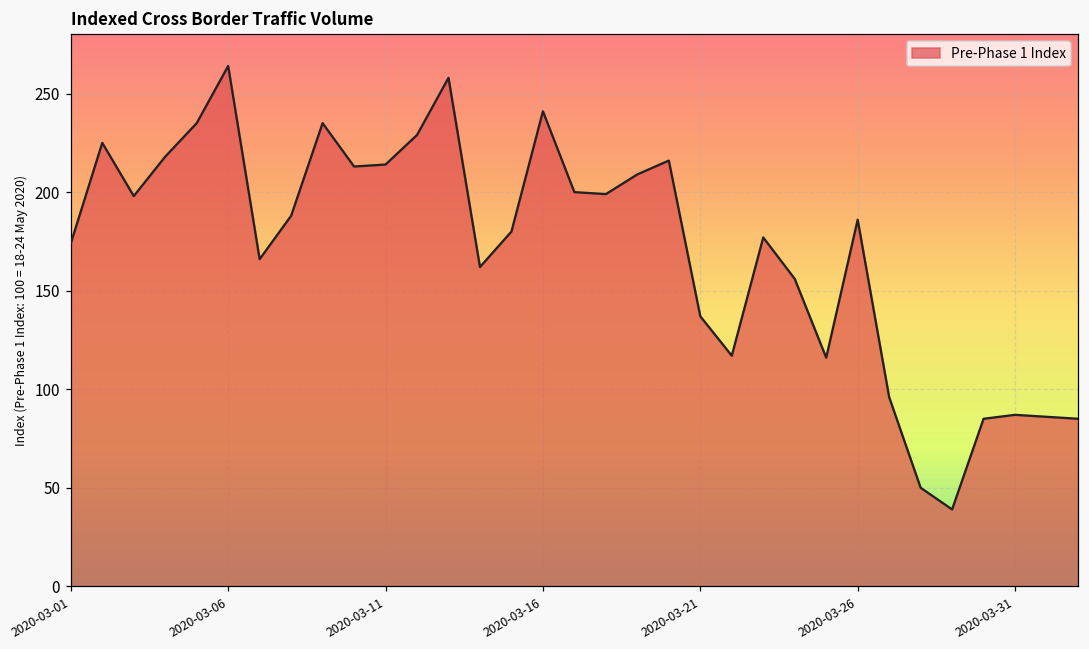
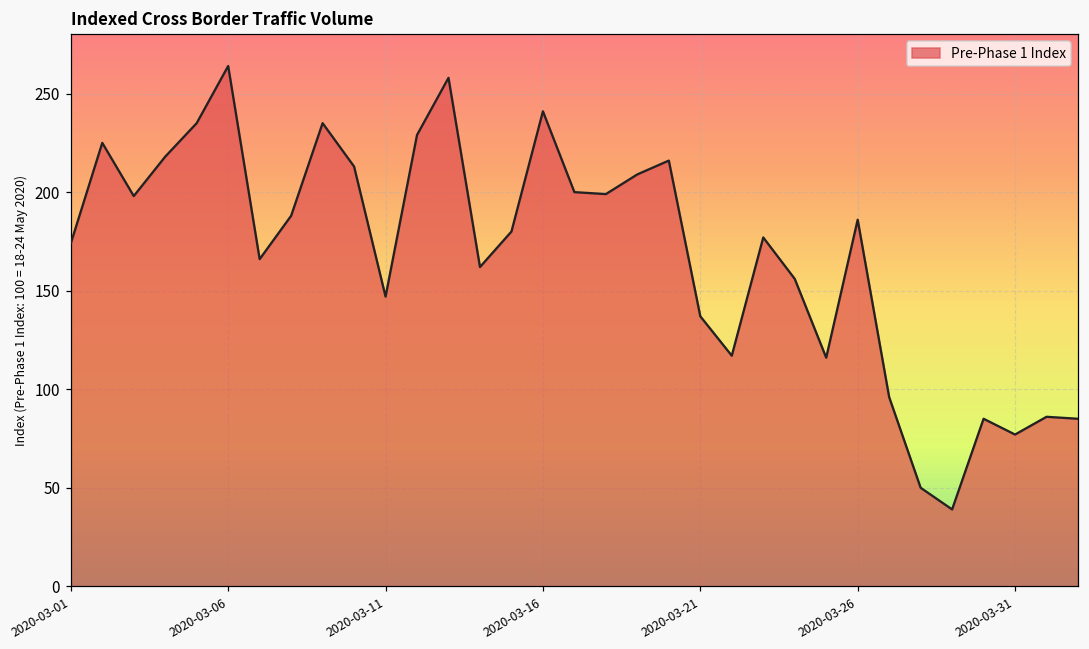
  {
    "2020-03-01": 174,
    "2020-03-06": 264,
-   "2020-03-11": 214,
+   "2020-03-11": 147,
    "2020-03-16": 241,
    "2020-03-21": 137,
    "2020-03-26": 186,
-   "2020-03-31": 87
+   "2020-03-31": 77
  }
